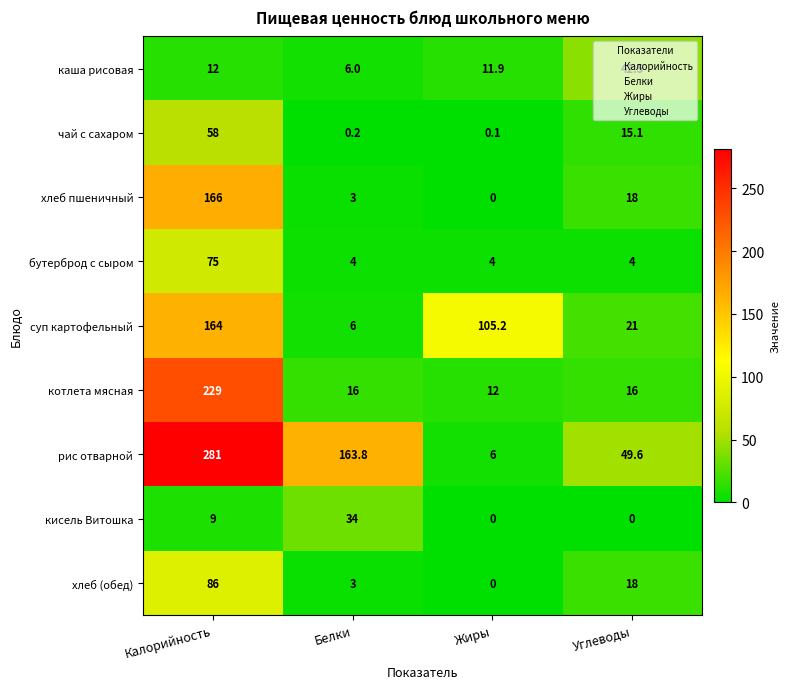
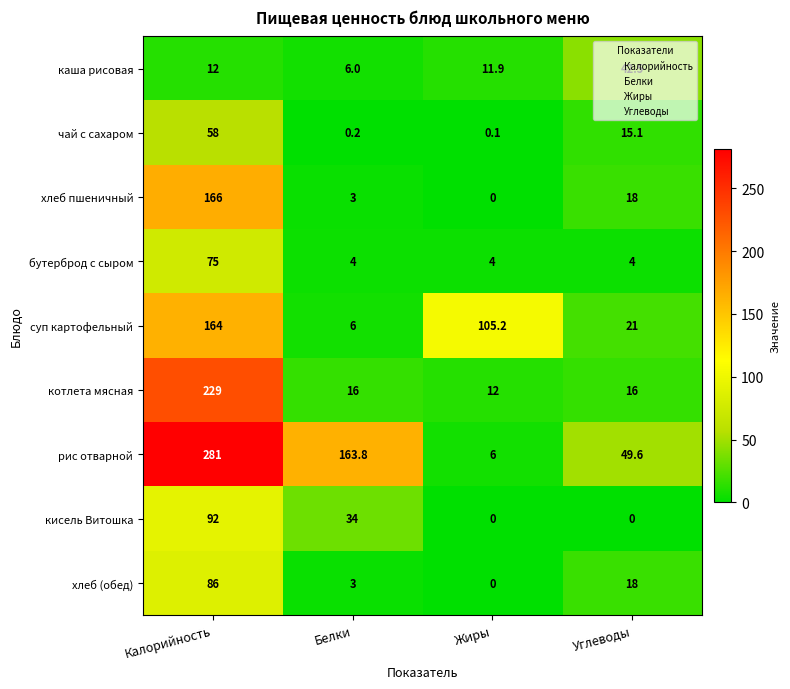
  {
    "каша рисовая": {
      "Калорийность": 12,
      "Белки": 6.0,
      "Жиры": 11.9
    },
    "чай с сахаром": {
      "Калорийность": 58,
      "Белки": 0.2,
      "Жиры": 0.1,
      "Углеводы": 15.1
    },
    "хлеб пшеничный": {
      "Калорийность": 166,
      "Белки": 3,
      "Жиры": 0,
      "Углеводы": 18
    },
    "бутерброд с сыром": {
      "Калорийность": 75,
      "Белки": 4,
      "Жиры": 4,
      "Углеводы": 4
    },
    "суп картофельный": {
      "Калорийность": 164,
      "Белки": 6,
      "Жиры": 105.2,
      "Углеводы": 21
    },
    "котлета мясная": {
      "Калорийность": 229,
      "Белки": 16,
      "Жиры": 12,
      "Углеводы": 16
    },
    "рис отварной": {
      "Калорийность": 281,
      "Белки": 163.8,
      "Жиры": 6,
      "Углеводы": 49.6
    },
    "кисель Витошка": {
-     "Калорийность": 9,
+     "Калорийность": 92,
      "Белки": 34,
      "Жиры": 0,
      "Углеводы": 0
    },
    "хлеб (обед)": {
      "Калорийность": 86,
      "Белки": 3,
      "Жиры": 0,
      "Углеводы": 18
    }
  }
